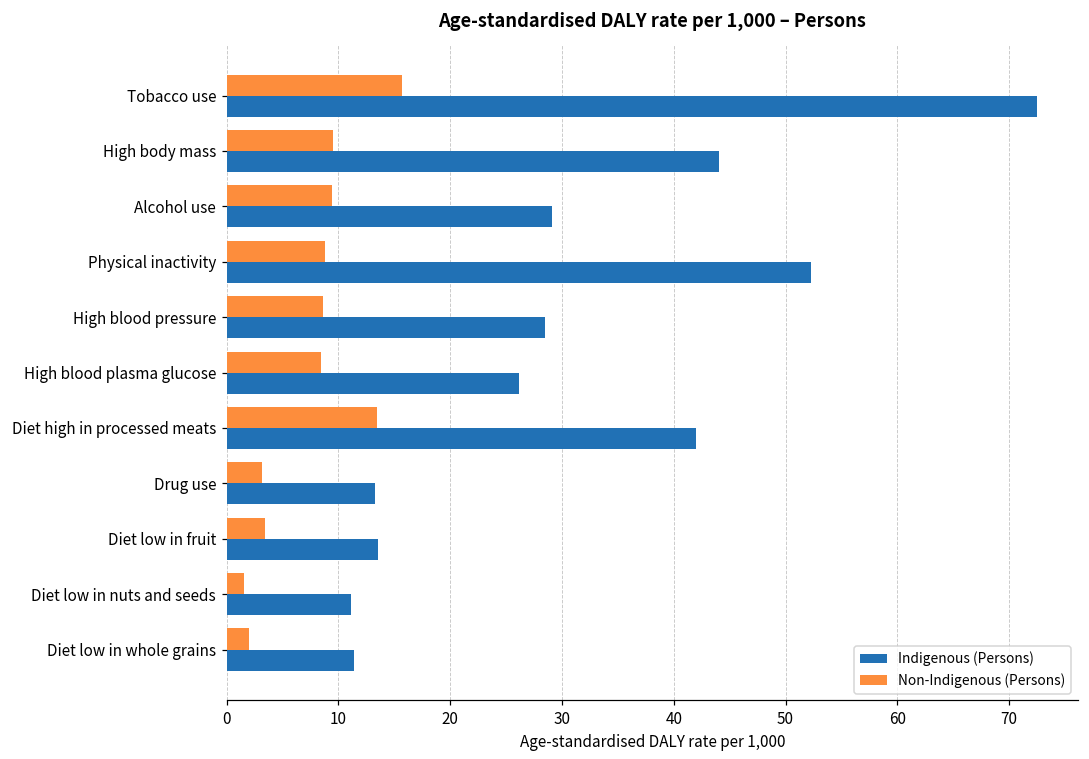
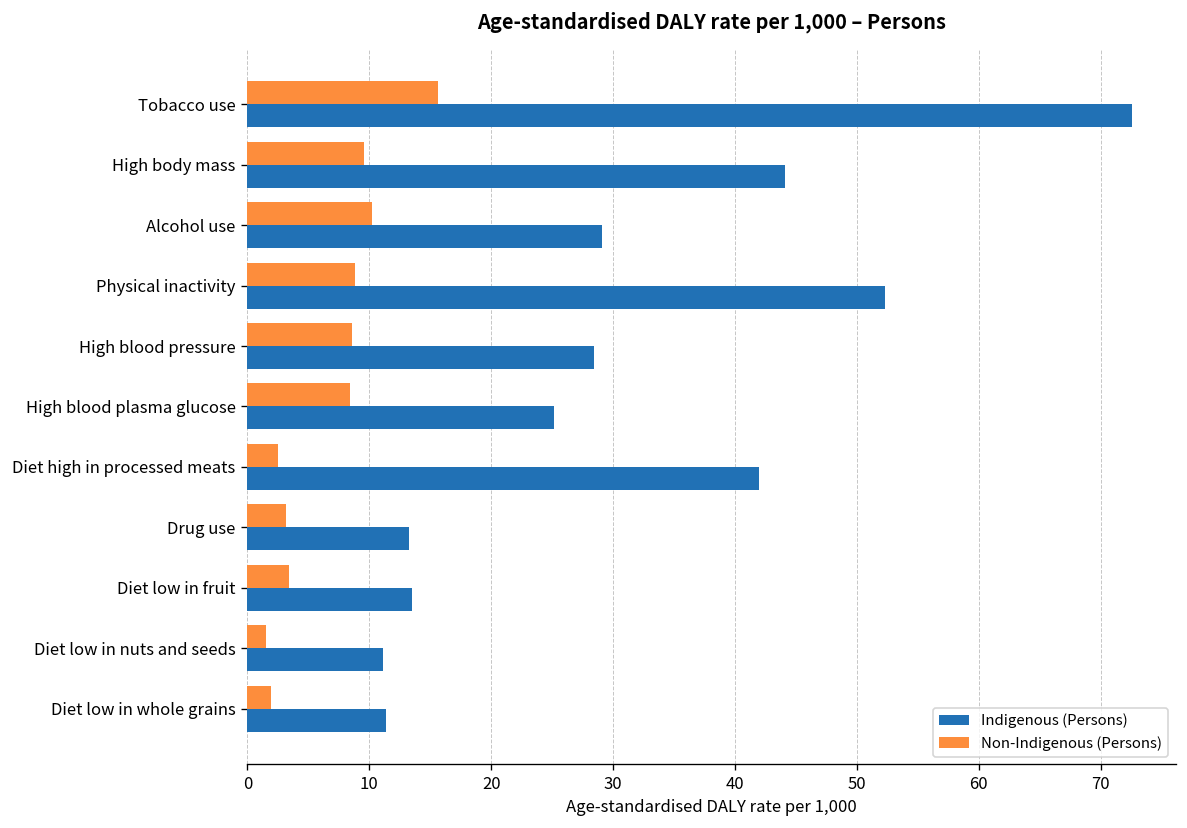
  {
    "Indigenous (Persons)": {
      "Tobacco use": 72.5,
      "High body mass": 44.1,
      "Alcohol use": 29.1,
      "Physical inactivity": 52.3,
      "High blood pressure": 28.5,
-     "High blood plasma glucose": 26.2,
+     "High blood plasma glucose": 25.2,
      "Diet high in processed meats": 42.0,
      "Drug use": 13.3,
      "Diet low in fruit": 13.5,
      "Diet low in nuts and seeds": 11.1,
      "Diet low in whole grains": 11.4
    },
    "Non-Indigenous (Persons)": {
      "Tobacco use": 15.6,
      "High body mass": 9.5,
-     "Alcohol use": 9.4,
+     "Alcohol use": 10.2,
      "Physical inactivity": 8.8,
      "High blood pressure": 8.6,
      "High blood plasma glucose": 8.4,
-     "Diet high in processed meats": 13.4,
+     "Diet high in processed meats": 2.5,
      "Drug use": 3.2,
      "Diet low in fruit": 3.4,
      "Diet low in nuts and seeds": 1.6,
      "Diet low in whole grains": 2.0
    }
  }
